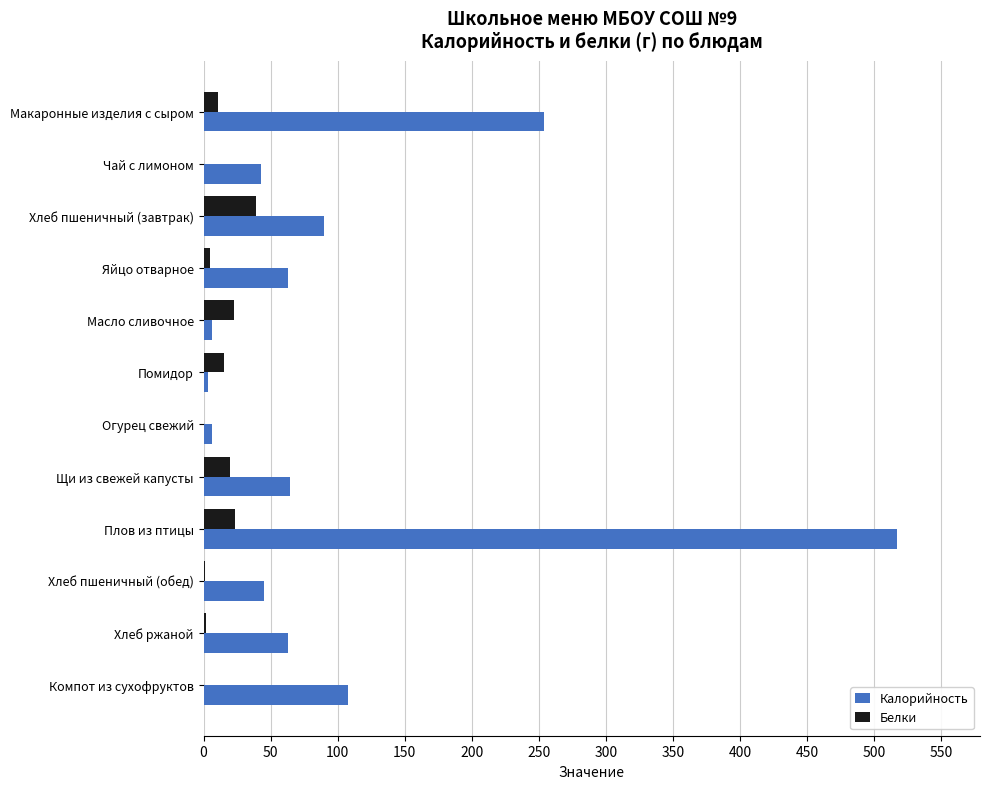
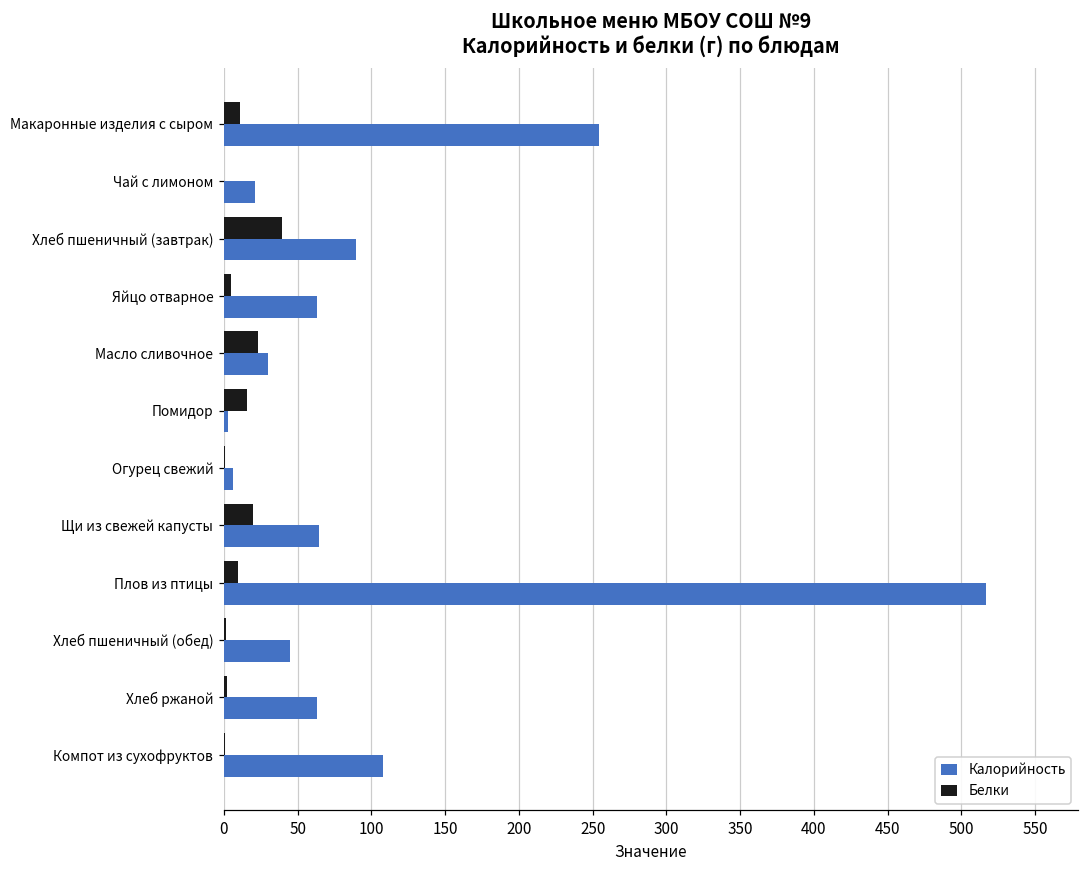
  {
    "Калорийность": {
      "Макаронные изделия с сыром": 254,
-     "Чай с лимоном": 43,
+     "Чай с лимоном": 21,
      "Хлеб пшеничный (завтрак)": 90,
      "Яйцо отварное": 63,
-     "Масло сливочное": 6,
+     "Масло сливочное": 30,
      "Помидор": 3,
      "Огурец свежий": 6,
      "Щи из свежей капусты": 64,
      "Плов из птицы": 517,
      "Хлеб пшеничный (обед)": 45,
      "Хлеб ржаной": 63,
      "Компот из сухофруктов": 108
    },
    "Белки": {
      "Макаронные изделия с сыром": 11,
      "Хлеб пшеничный (завтрак)": 39,
      "Яйцо отварное": 5,
      "Масло сливочное": 23,
      "Помидор": 16,
      "Щи из свежей капусты": 20,
-     "Плов из птицы": 23,
+     "Плов из птицы": 9,
      "Хлеб ржаной": 2
    }
  }
